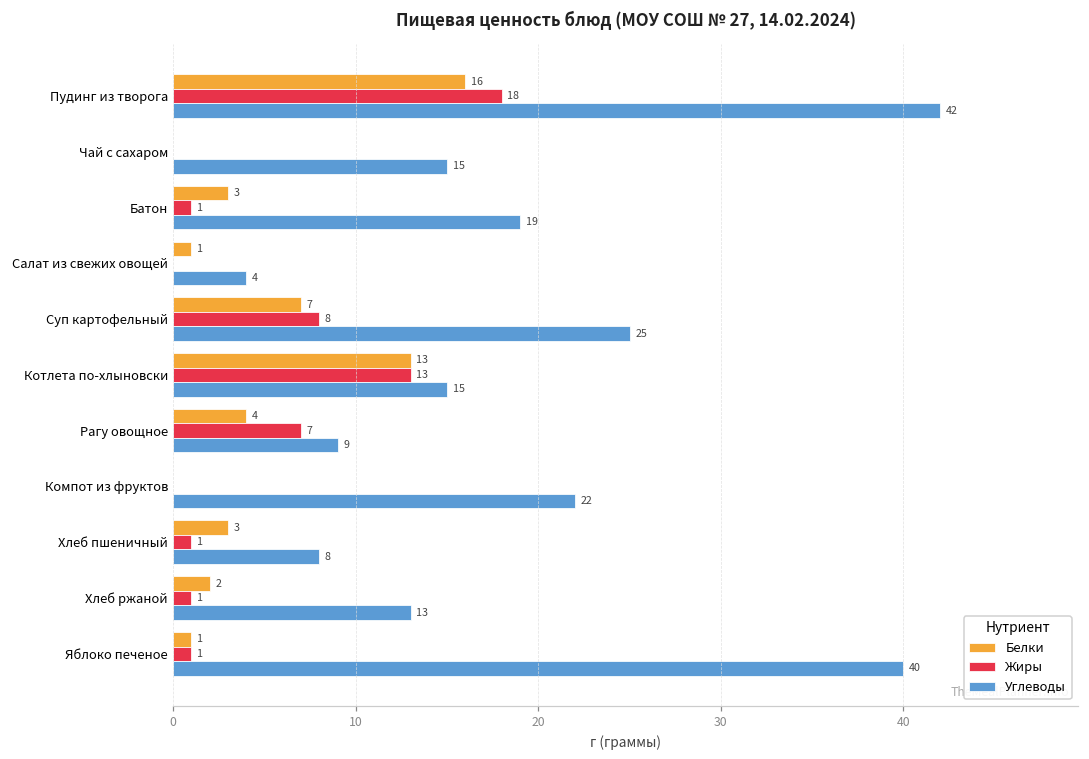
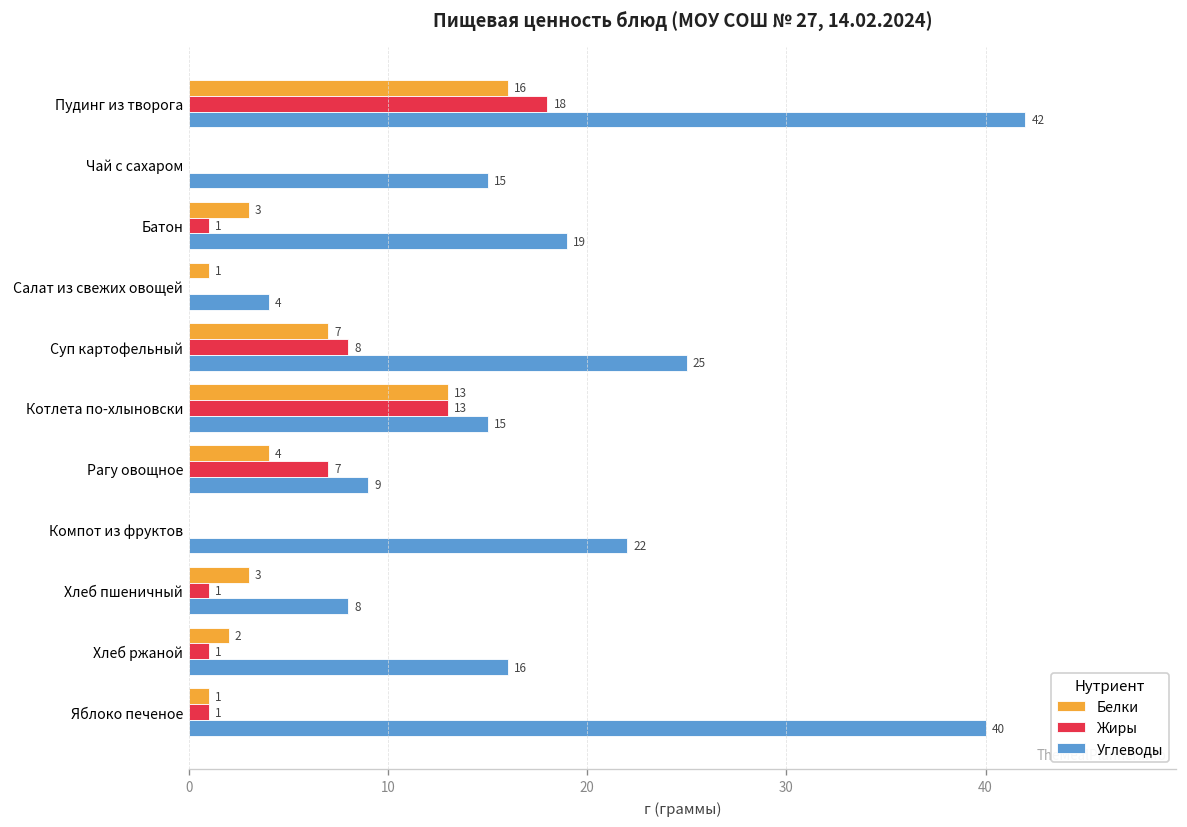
  {
    "Белки": {
      "Пудинг из творога": 16,
      "Батон": 3,
      "Салат из свежих овощей": 1,
      "Суп картофельный": 7,
      "Котлета по-хлыновски": 13,
      "Рагу овощное": 4,
      "Хлеб пшеничный": 3,
      "Хлеб ржаной": 2,
      "Яблоко печеное": 1
    },
    "Жиры": {
      "Пудинг из творога": 18,
      "Батон": 1,
      "Суп картофельный": 8,
      "Котлета по-хлыновски": 13,
      "Рагу овощное": 7,
      "Хлеб пшеничный": 1,
      "Хлеб ржаной": 1,
      "Яблоко печеное": 1
    },
    "Углеводы": {
      "Пудинг из творога": 42,
      "Чай с сахаром": 15,
      "Батон": 19,
      "Салат из свежих овощей": 4,
      "Суп картофельный": 25,
      "Котлета по-хлыновски": 15,
      "Рагу овощное": 9,
      "Компот из фруктов": 22,
      "Хлеб пшеничный": 8,
-     "Хлеб ржаной": 13,
+     "Хлеб ржаной": 16,
      "Яблоко печеное": 40
    }
  }
